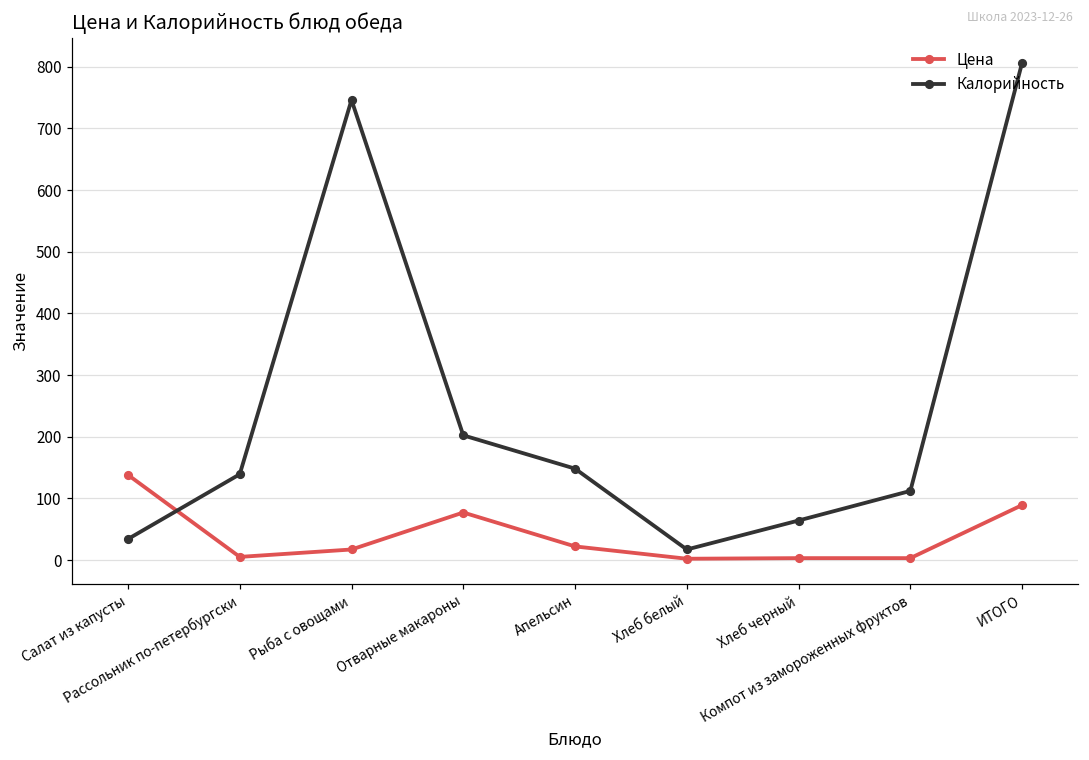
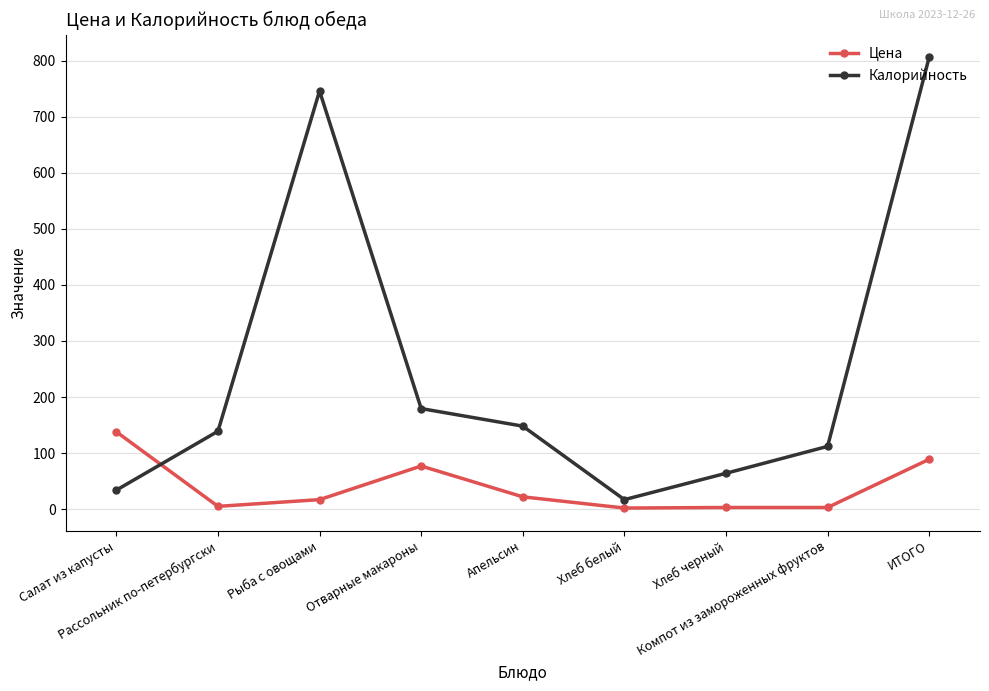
  {
    "Цена": {
      "Салат из капусты": 140,
      "Рассольник по-петербургски": 10,
      "Рыба с овощами": 20,
      "Отварные макароны": 80,
      "Апельсин": 20,
      "Хлеб белый": 0,
      "Хлеб черный": 0,
      "Компот из замороженных фруктов": 0,
      "ИТОГО": 90
    },
    "Калорийность": {
      "Салат из капусты": 30,
      "Рассольник по-петербургски": 140,
      "Рыба с овощами": 750,
-     "Отварные макароны": 200,
+     "Отварные макароны": 180,
      "Апельсин": 150,
      "Хлеб белый": 20,
      "Хлеб черный": 60,
      "Компот из замороженных фруктов": 110,
      "ИТОГО": 810
    }
  }
